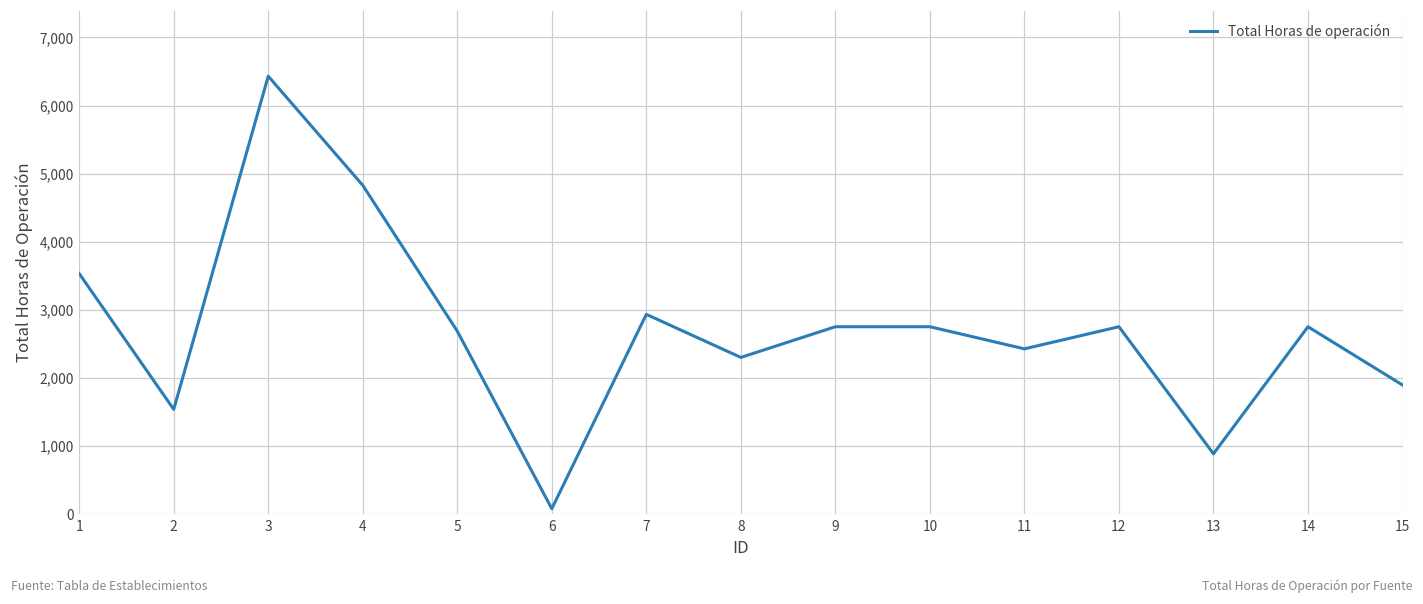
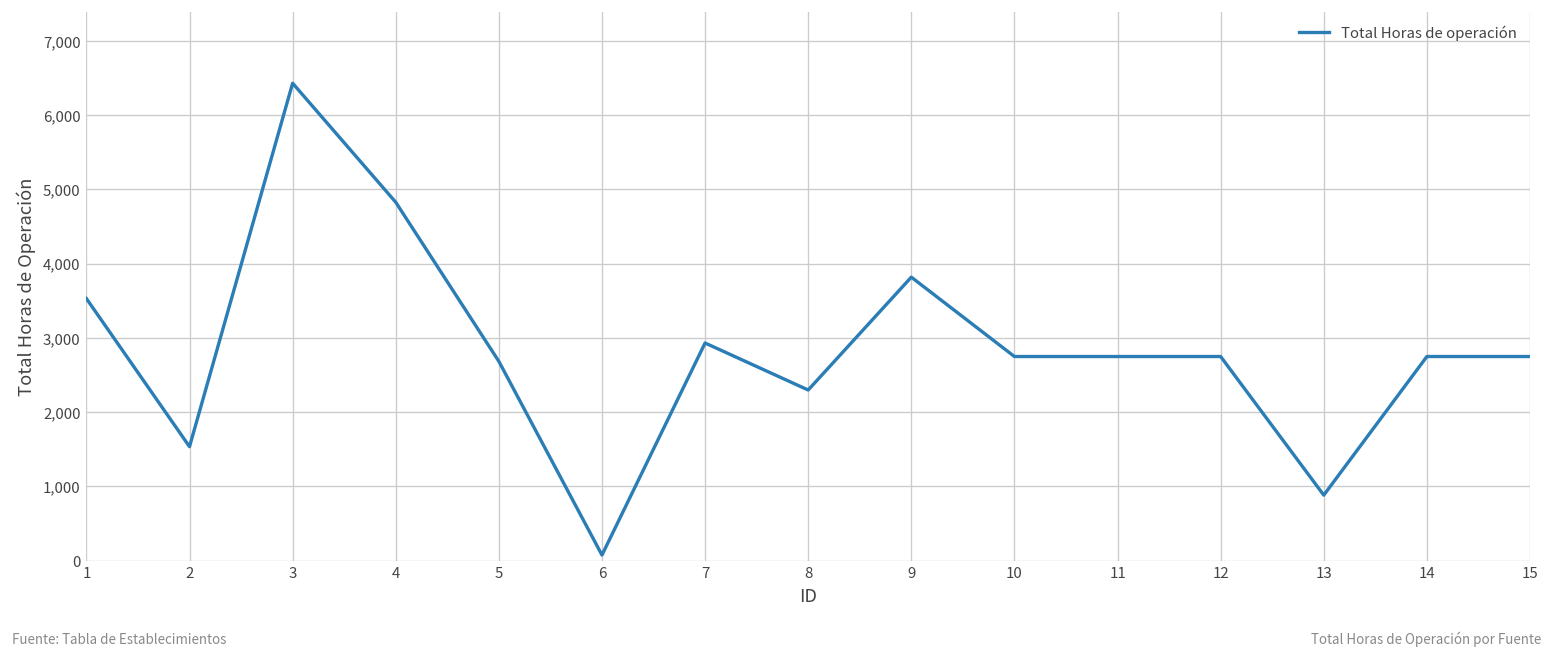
  {
    "1": "3,500",
    "2": "1,500",
    "3": "6,400",
    "4": "4,800",
    "5": "2,700",
    "6": "100",
    "7": "2,900",
    "8": "2,300",
-   "9": "2,800",
+   "9": "3,800",
    "10": "2,800",
-   "11": "2,400",
+   "11": "2,800",
    "12": "2,800",
    "13": "900",
    "14": "2,800",
-   "15": "1,900"
+   "15": "2,800"
  }
